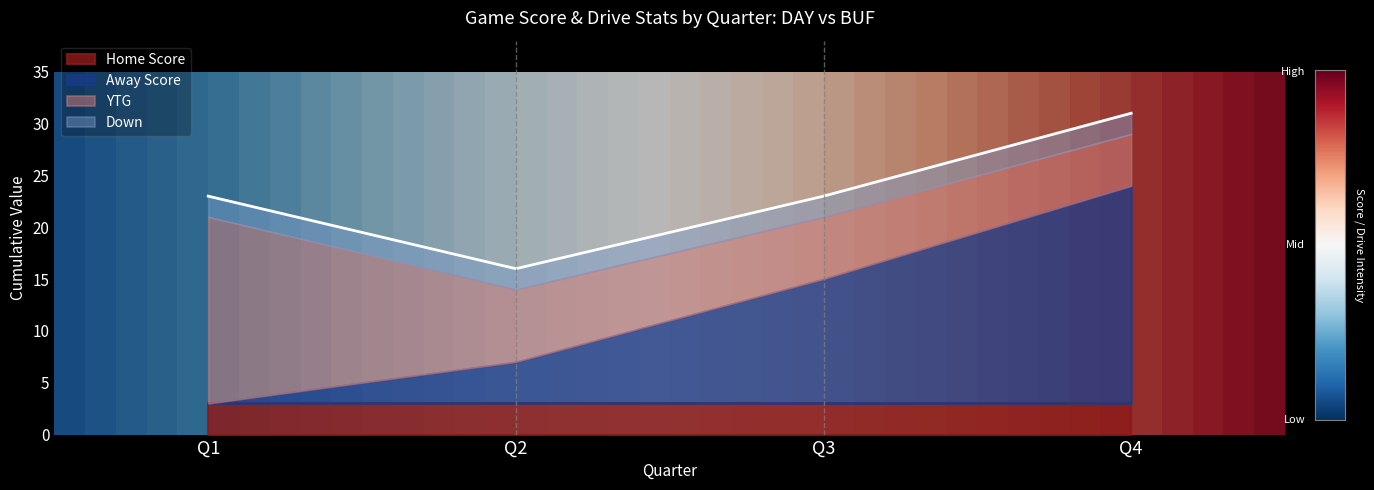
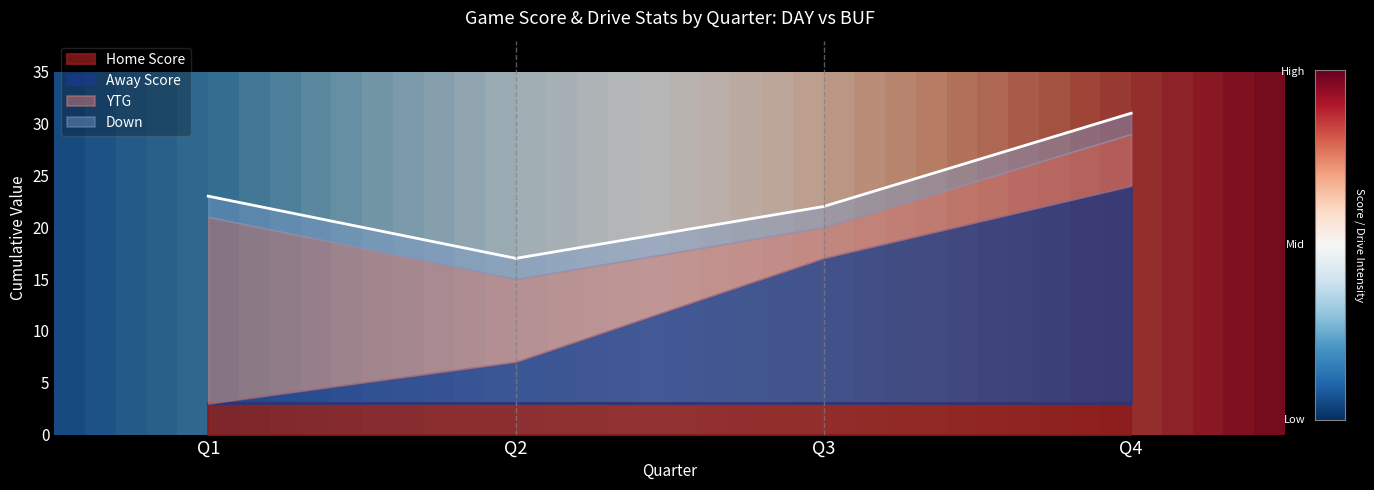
  {
    "Home Score": {
      "Q2": 3,
      "Q3": 3,
      "Q4": 3
    },
    "Away Score": {
      "Q2": 4,
-     "Q3": 12,
+     "Q3": 14,
      "Q4": 21
    },
    "YTG": {
      "Q1": 18,
-     "Q2": 7,
-     "Q3": 6,
+     "Q2": 8,
+     "Q3": 3,
      "Q4": 5
    },
    "Down": {
      "Q1": 2,
      "Q2": 2,
      "Q3": 2,
      "Q4": 2
    }
  }
